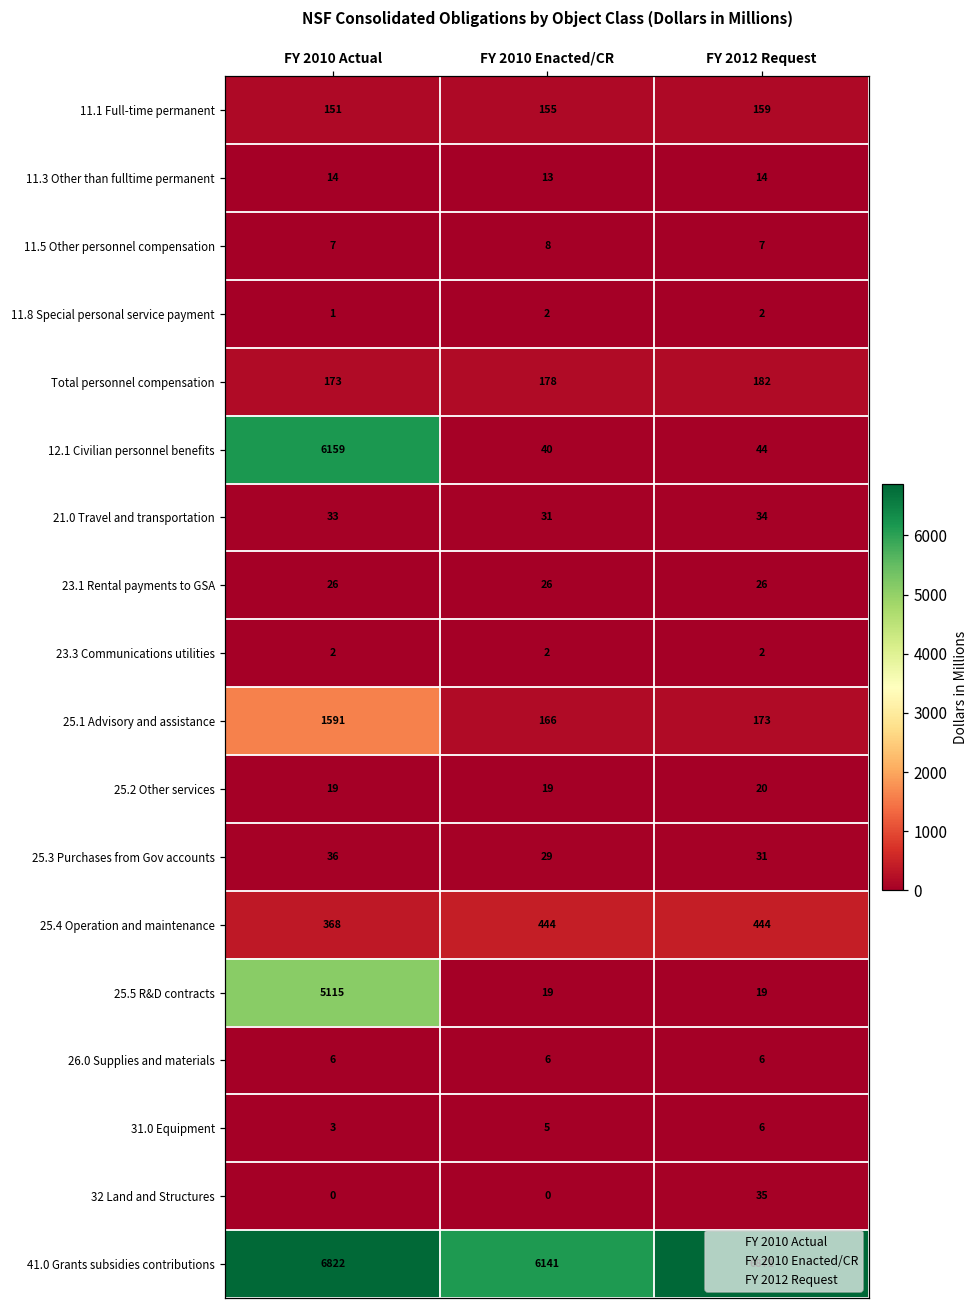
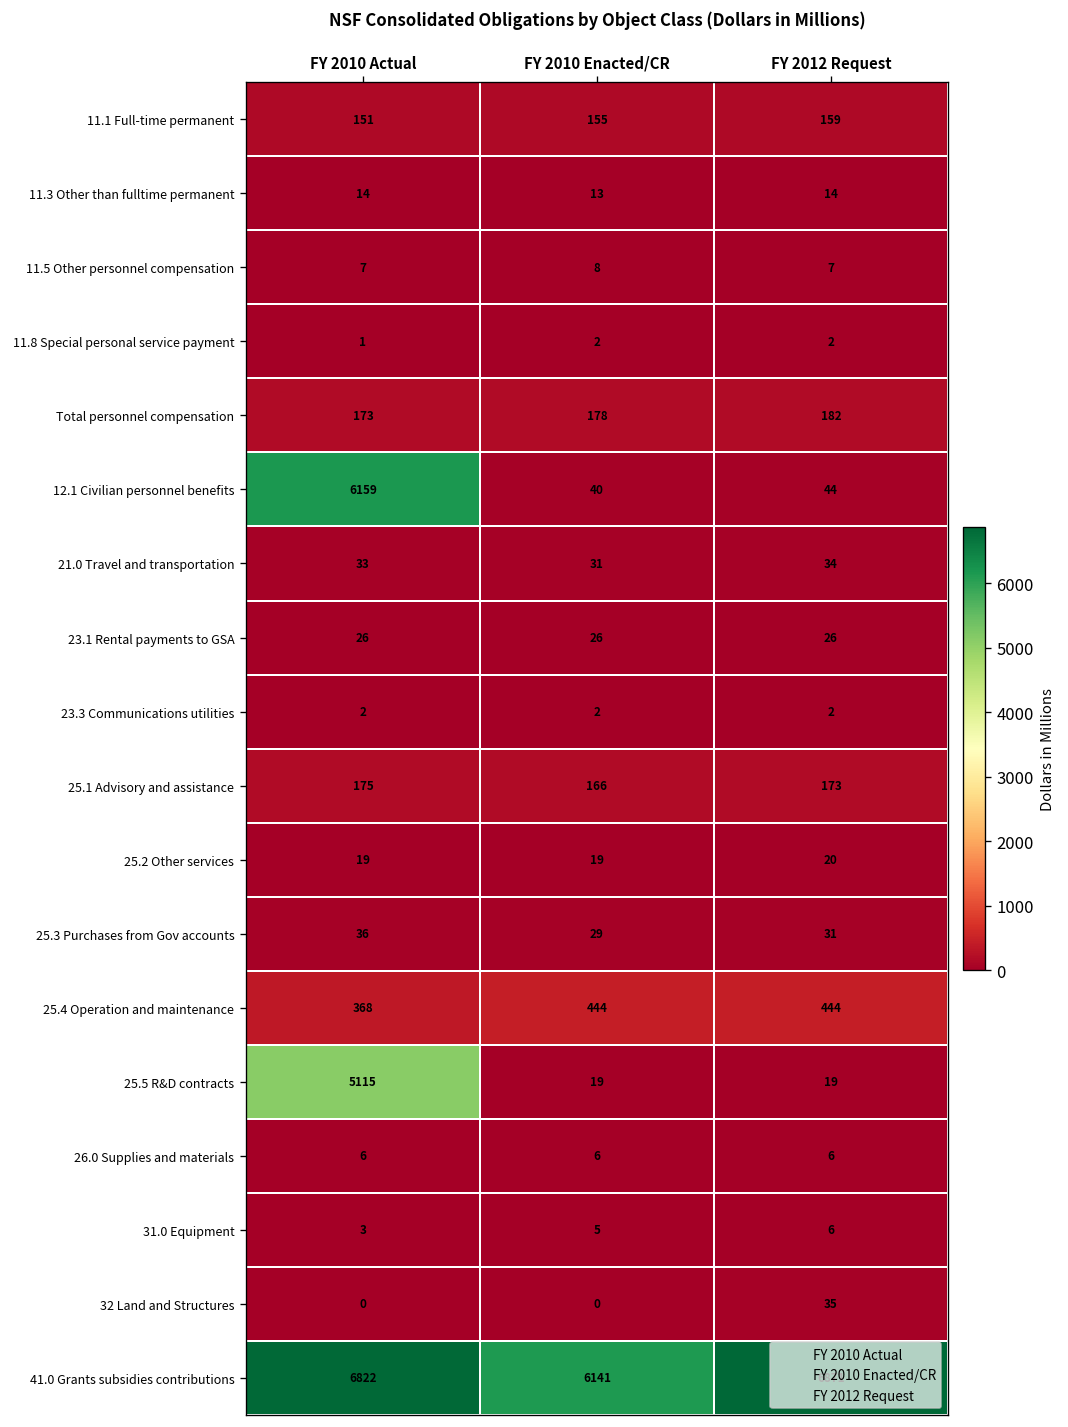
  {
    "11.1 Full-time permanent": {
      "FY 2010 Actual": 151,
      "FY 2010 Enacted/CR": 155,
      "FY 2012 Request": 159
    },
    "11.3 Other than fulltime permanent": {
      "FY 2010 Actual": 14,
      "FY 2010 Enacted/CR": 13,
      "FY 2012 Request": 14
    },
    "11.5 Other personnel compensation": {
      "FY 2010 Actual": 7,
      "FY 2010 Enacted/CR": 8,
      "FY 2012 Request": 7
    },
    "11.8 Special personal service payment": {
      "FY 2010 Actual": 1,
      "FY 2010 Enacted/CR": 2,
      "FY 2012 Request": 2
    },
    "Total personnel compensation": {
      "FY 2010 Actual": 173,
      "FY 2010 Enacted/CR": 178,
      "FY 2012 Request": 182
    },
    "12.1 Civilian personnel benefits": {
      "FY 2010 Actual": 6159,
      "FY 2010 Enacted/CR": 40,
      "FY 2012 Request": 44
    },
    "21.0 Travel and transportation": {
      "FY 2010 Actual": 33,
      "FY 2010 Enacted/CR": 31,
      "FY 2012 Request": 34
    },
    "23.1 Rental payments to GSA": {
      "FY 2010 Actual": 26,
      "FY 2010 Enacted/CR": 26,
      "FY 2012 Request": 26
    },
    "23.3 Communications utilities": {
      "FY 2010 Actual": 2,
      "FY 2010 Enacted/CR": 2,
      "FY 2012 Request": 2
    },
    "25.1 Advisory and assistance": {
-     "FY 2010 Actual": 1591,
+     "FY 2010 Actual": 175,
      "FY 2010 Enacted/CR": 166,
      "FY 2012 Request": 173
    },
    "25.2 Other services": {
      "FY 2010 Actual": 19,
      "FY 2010 Enacted/CR": 19,
      "FY 2012 Request": 20
    },
    "25.3 Purchases from Gov accounts": {
      "FY 2010 Actual": 36,
      "FY 2010 Enacted/CR": 29,
      "FY 2012 Request": 31
    },
    "25.4 Operation and maintenance": {
      "FY 2010 Actual": 368,
      "FY 2010 Enacted/CR": 444,
      "FY 2012 Request": 444
    },
    "25.5 R&D contracts": {
      "FY 2010 Actual": 5115,
      "FY 2010 Enacted/CR": 19,
      "FY 2012 Request": 19
    },
    "26.0 Supplies and materials": {
      "FY 2010 Actual": 6,
      "FY 2010 Enacted/CR": 6,
      "FY 2012 Request": 6
    },
    "31.0 Equipment": {
      "FY 2010 Actual": 3,
      "FY 2010 Enacted/CR": 5,
      "FY 2012 Request": 6
    },
    "32 Land and Structures": {
      "FY 2010 Actual": 0,
      "FY 2010 Enacted/CR": 0,
      "FY 2012 Request": 35
    },
    "41.0 Grants subsidies contributions": {
      "FY 2010 Actual": 6822,
      "FY 2010 Enacted/CR": 6141
    }
  }
